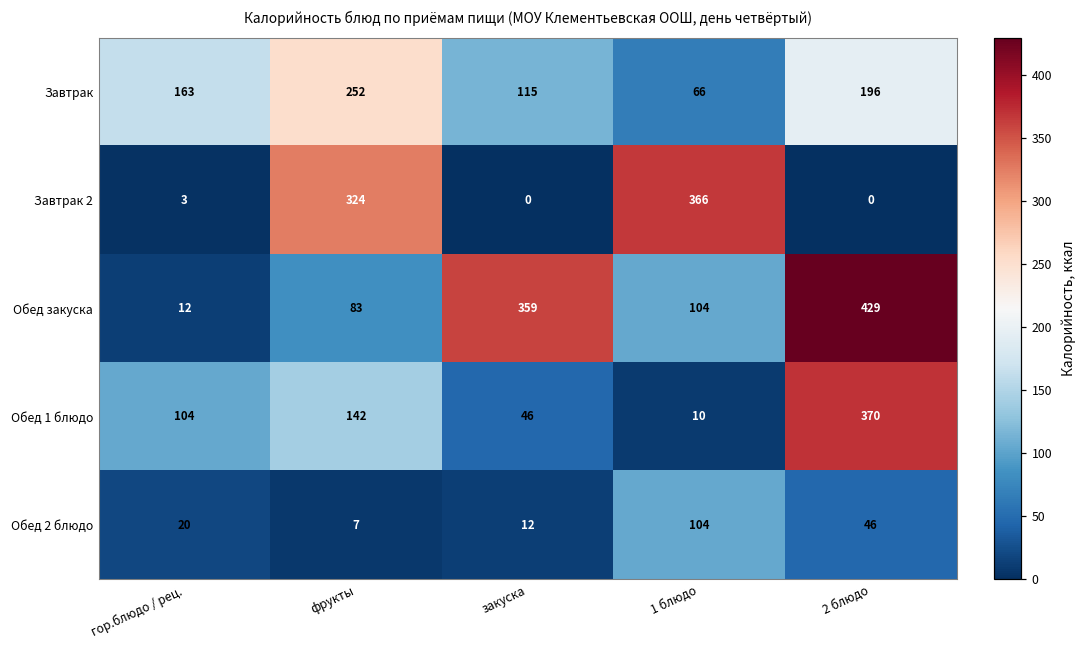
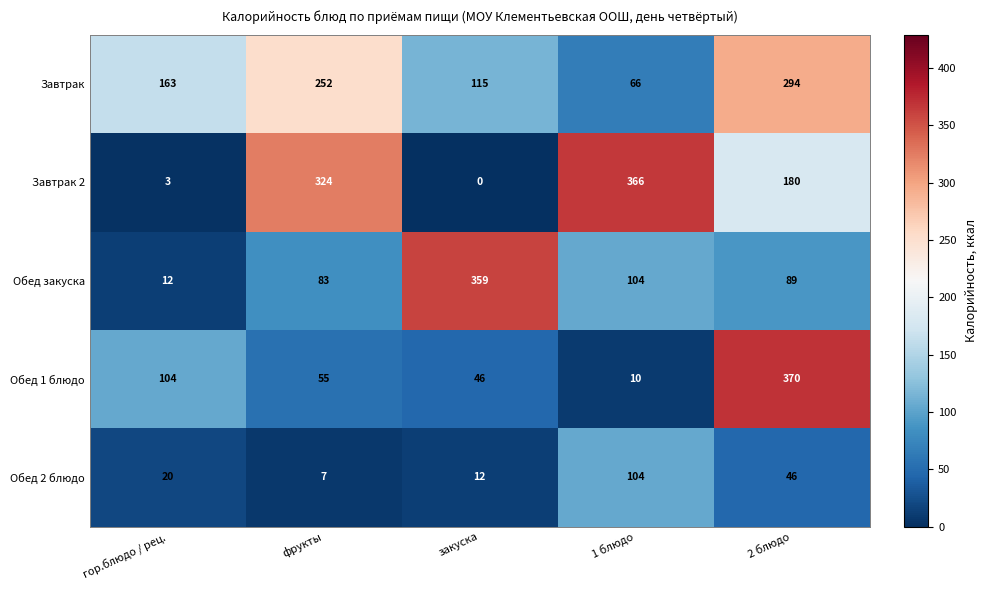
  {
    "Завтрак": {
      "гор.блюдо / рец.": 163,
      "фрукты": 252,
      "закуска": 115,
      "1 блюдо": 66,
-     "2 блюдо": 196
+     "2 блюдо": 294
    },
    "Завтрак 2": {
      "гор.блюдо / рец.": 3,
      "фрукты": 324,
      "закуска": 0,
      "1 блюдо": 366,
-     "2 блюдо": 0
+     "2 блюдо": 180
    },
    "Обед закуска": {
      "гор.блюдо / рец.": 12,
      "фрукты": 83,
      "закуска": 359,
      "1 блюдо": 104,
-     "2 блюдо": 429
+     "2 блюдо": 89
    },
    "Обед 1 блюдо": {
      "гор.блюдо / рец.": 104,
-     "фрукты": 142,
+     "фрукты": 55,
      "закуска": 46,
      "1 блюдо": 10,
      "2 блюдо": 370
    },
    "Обед 2 блюдо": {
      "гор.блюдо / рец.": 20,
      "фрукты": 7,
      "закуска": 12,
      "1 блюдо": 104,
      "2 блюдо": 46
    }
  }
